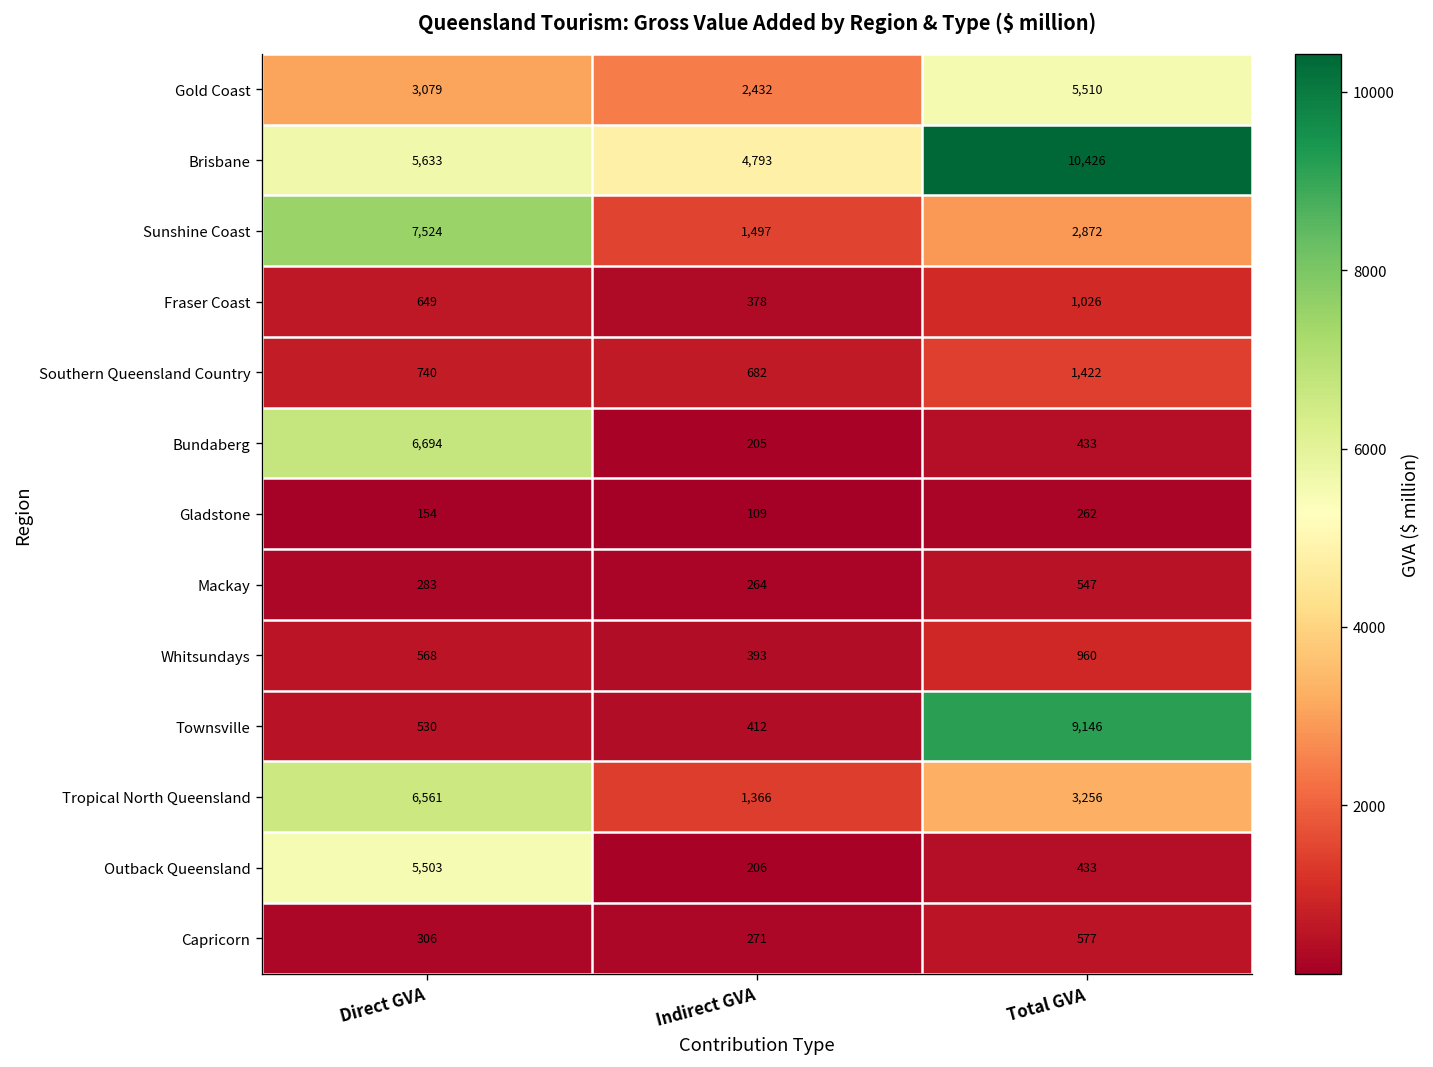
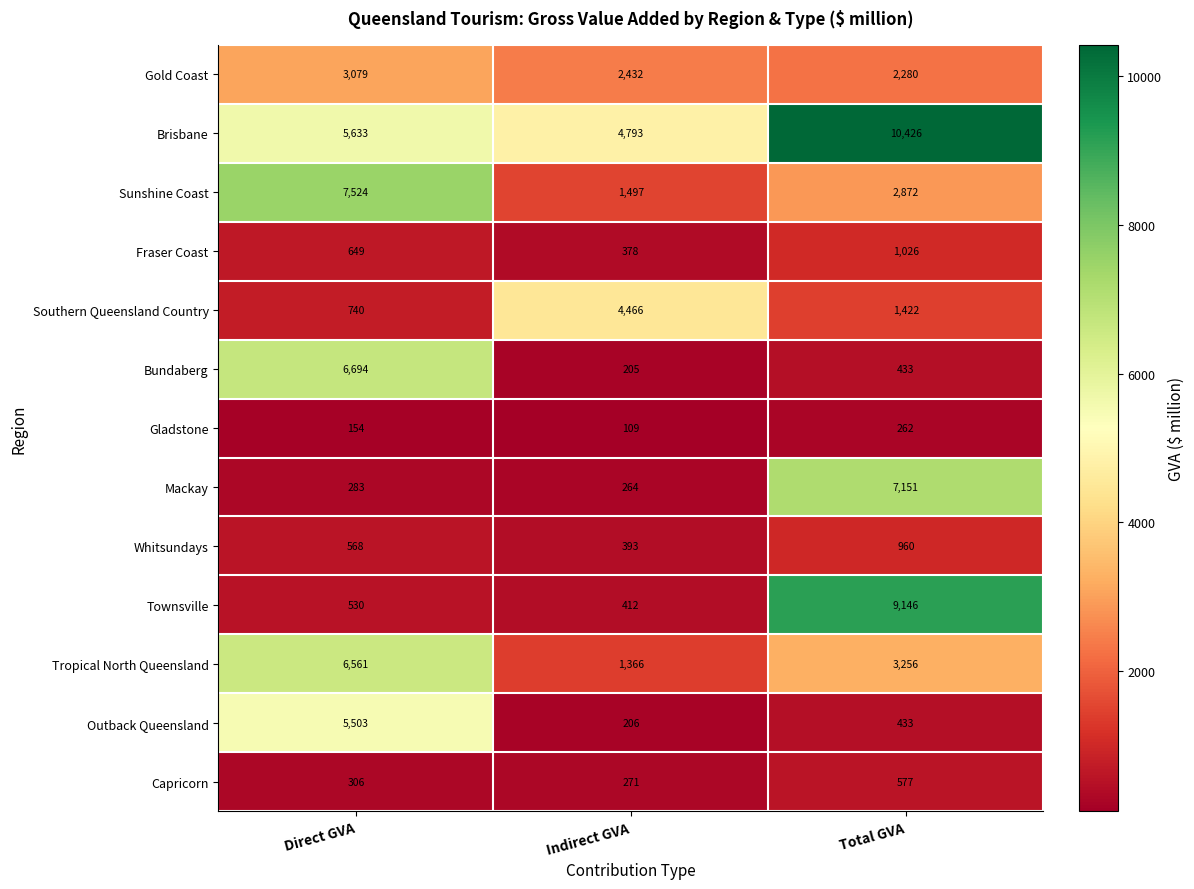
  {
    "Gold Coast": {
      "Direct GVA": "3,079",
      "Indirect GVA": "2,432",
-     "Total GVA": "5,510"
+     "Total GVA": "2,280"
    },
    "Brisbane": {
      "Direct GVA": "5,633",
      "Indirect GVA": "4,793",
      "Total GVA": "10,426"
    },
    "Sunshine Coast": {
      "Direct GVA": "7,524",
      "Indirect GVA": "1,497",
      "Total GVA": "2,872"
    },
    "Fraser Coast": {
      "Direct GVA": "649",
      "Indirect GVA": "378",
      "Total GVA": "1,026"
    },
    "Southern Queensland Country": {
      "Direct GVA": "740",
-     "Indirect GVA": "682",
+     "Indirect GVA": "4,466",
      "Total GVA": "1,422"
    },
    "Bundaberg": {
      "Direct GVA": "6,694",
      "Indirect GVA": "205",
      "Total GVA": "433"
    },
    "Gladstone": {
      "Direct GVA": "154",
      "Indirect GVA": "109",
      "Total GVA": "262"
    },
    "Mackay": {
      "Direct GVA": "283",
      "Indirect GVA": "264",
-     "Total GVA": "547"
+     "Total GVA": "7,151"
    },
    "Whitsundays": {
      "Direct GVA": "568",
      "Indirect GVA": "393",
      "Total GVA": "960"
    },
    "Townsville": {
      "Direct GVA": "530",
      "Indirect GVA": "412",
      "Total GVA": "9,146"
    },
    "Tropical North Queensland": {
      "Direct GVA": "6,561",
      "Indirect GVA": "1,366",
      "Total GVA": "3,256"
    },
    "Outback Queensland": {
      "Direct GVA": "5,503",
      "Indirect GVA": "206",
      "Total GVA": "433"
    },
    "Capricorn": {
      "Direct GVA": "306",
      "Indirect GVA": "271",
      "Total GVA": "577"
    }
  }
